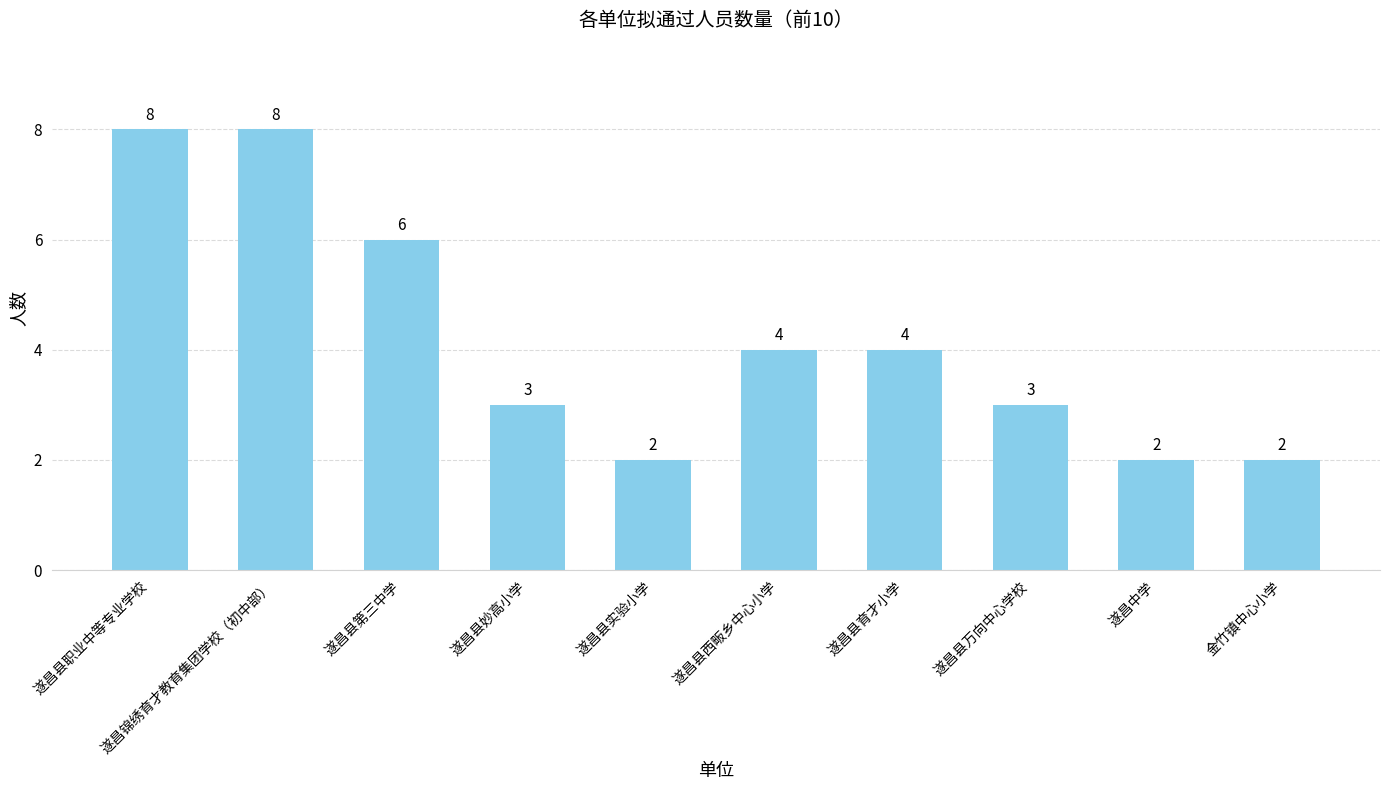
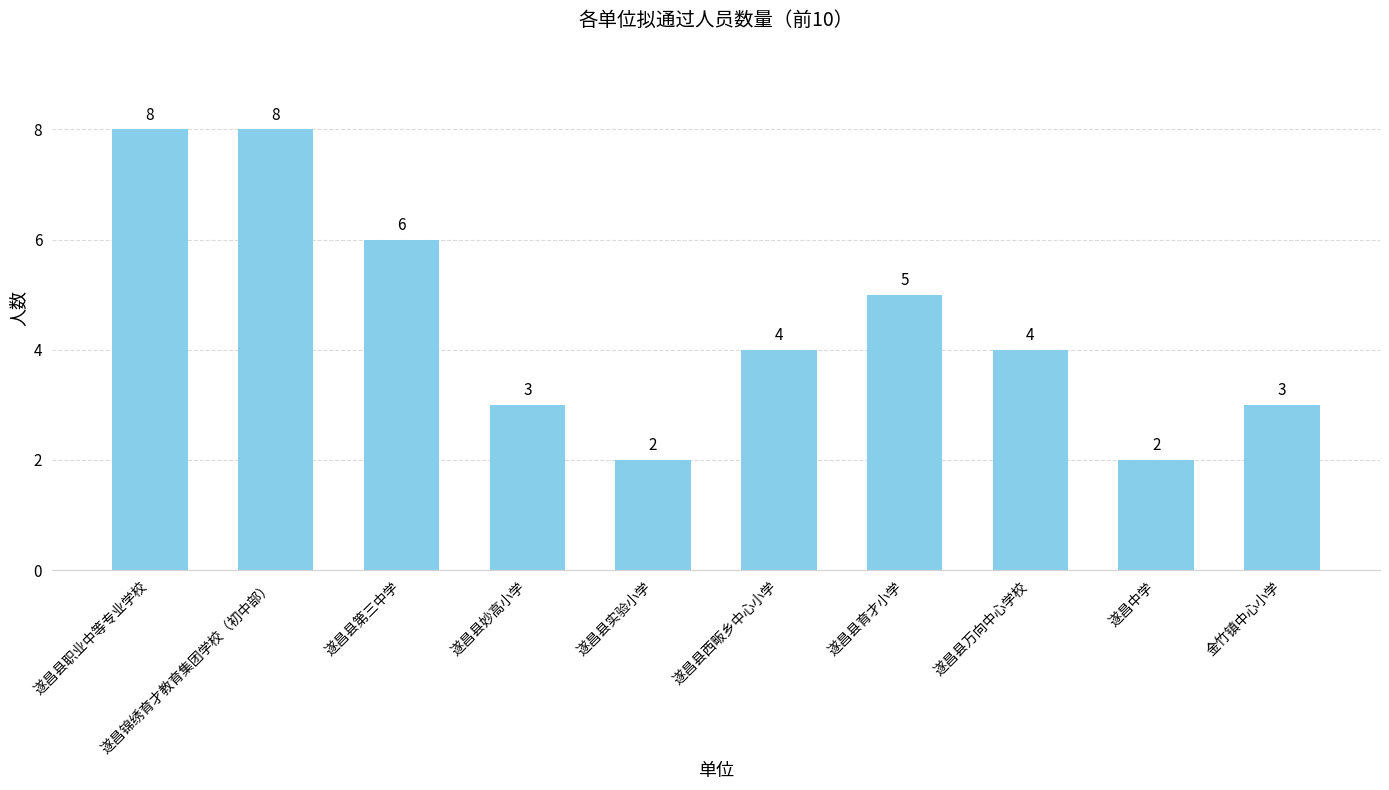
  {
    "遂昌县职业中等专业学校": 8,
    "遂昌锦绣育才教育集团学校（初中部）": 8,
    "遂昌县第三中学": 6,
    "遂昌县妙高小学": 3,
    "遂昌县实验小学": 2,
    "遂昌县西畈乡中心小学": 4,
-   "遂昌县育才小学": 4,
-   "遂昌县万向中心学校": 3,
+   "遂昌县育才小学": 5,
+   "遂昌县万向中心学校": 4,
    "遂昌中学": 2,
-   "金竹镇中心小学": 2
+   "金竹镇中心小学": 3
  }
